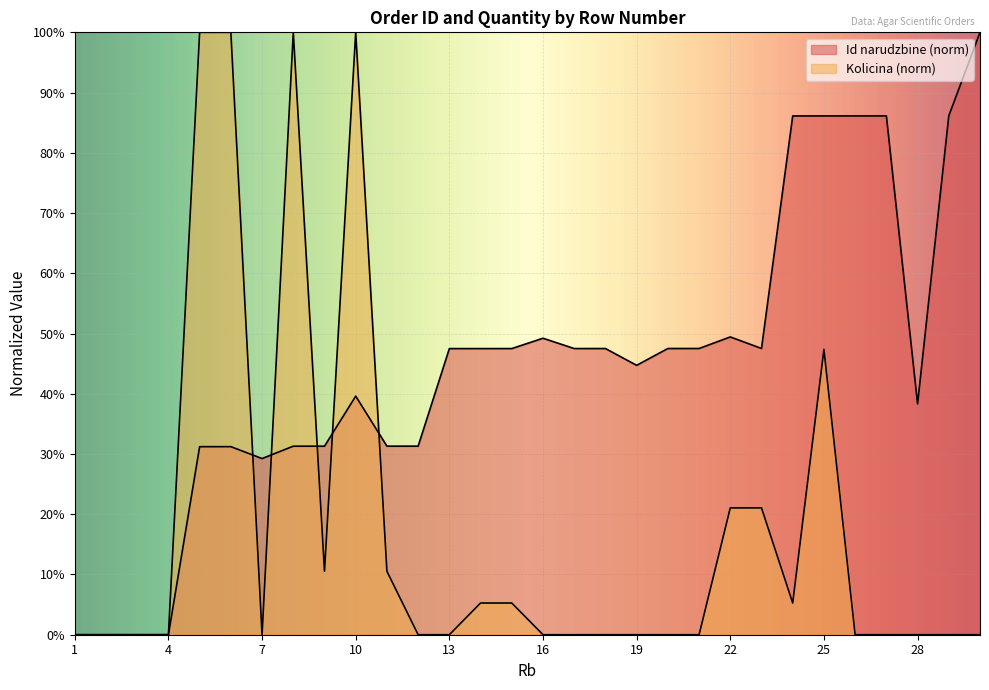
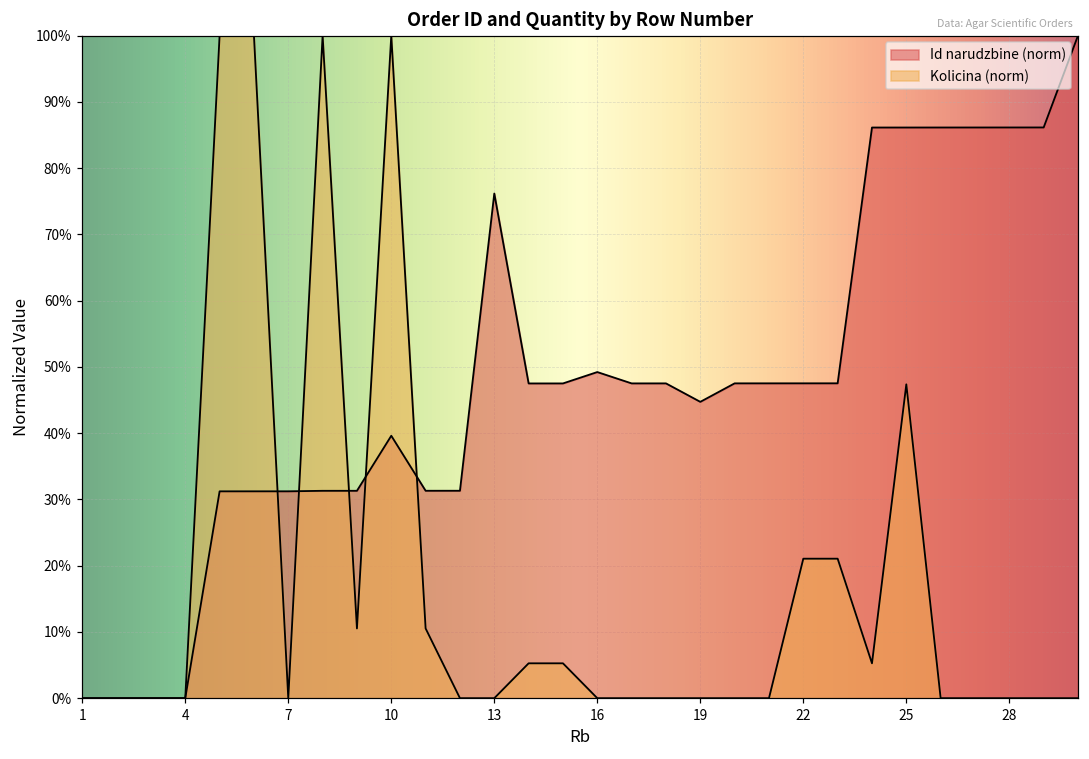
  {
    "Id narudzbine (norm)": {
-     "7": "29%",
+     "7": "31%",
      "10": "40%",
-     "13": "47%",
+     "13": "76%",
      "16": "49%",
      "19": "45%",
-     "22": "49%",
+     "22": "48%",
      "25": "86%",
-     "28": "38%"
+     "28": "86%"
    },
    "Kolicina (norm)": {
      "7": "0%",
      "10": "100%",
      "13": "0%",
      "16": "0%",
      "19": "0%",
      "22": "21%",
      "25": "47%",
      "28": "0%"
    }
  }
